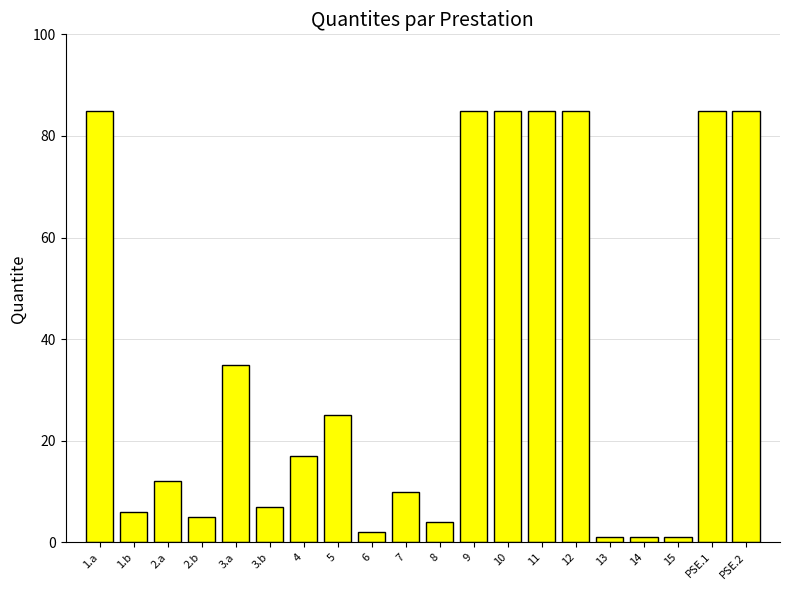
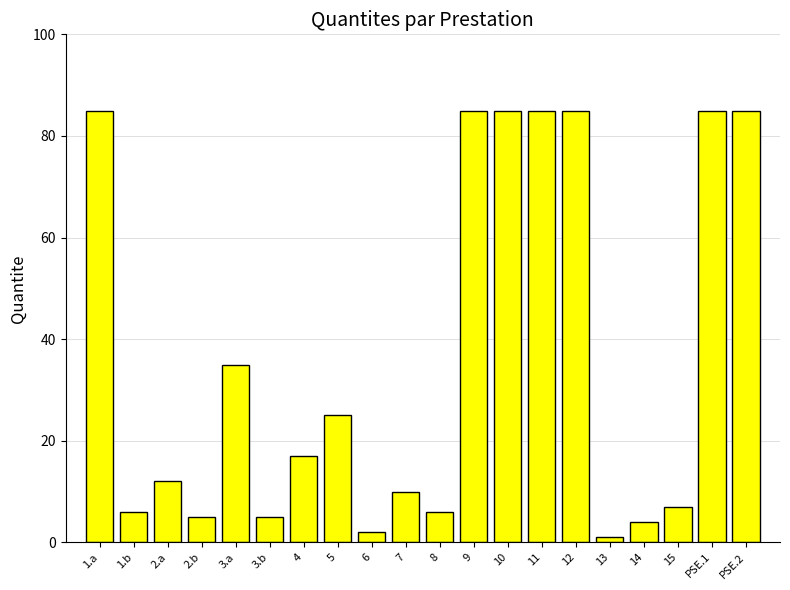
  {
    "1.a": 85,
    "1.b": 6,
    "2.a": 12,
    "2.b": 5,
    "3.a": 35,
-   "3.b": 7,
+   "3.b": 5,
    "4": 17,
    "5": 25,
    "6": 2,
    "7": 10,
-   "8": 4,
+   "8": 6,
    "9": 85,
    "10": 85,
    "11": 85,
    "12": 85,
    "13": 1,
-   "14": 1,
-   "15": 1,
+   "14": 4,
+   "15": 7,
    "PSE.1": 85,
    "PSE.2": 85
  }
